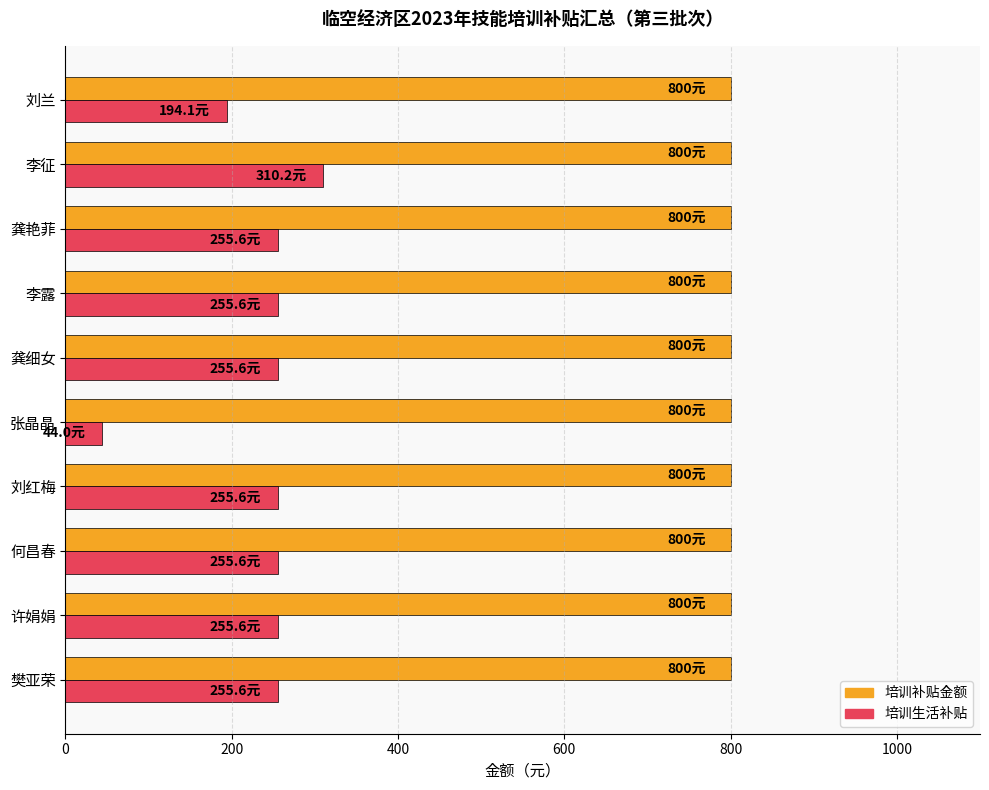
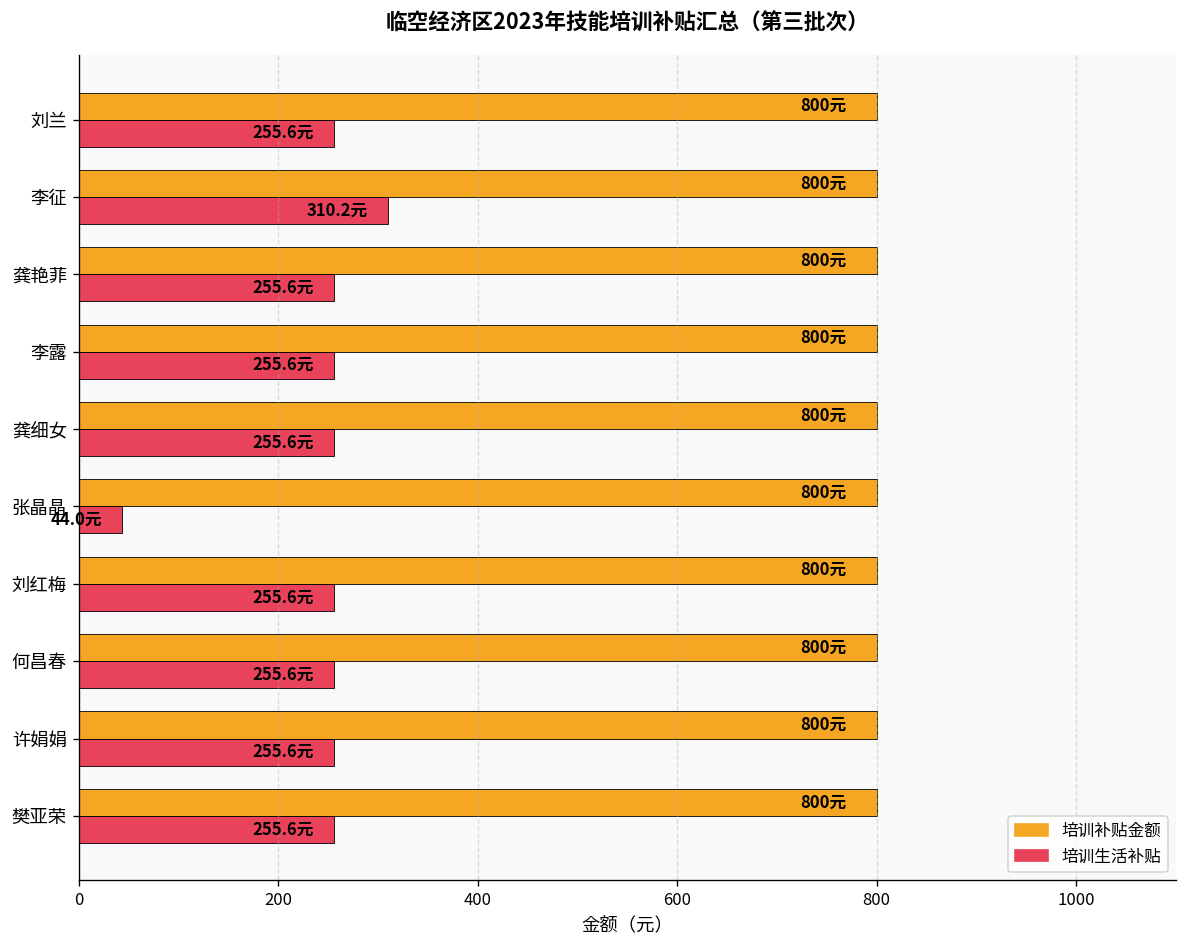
  {
    "培训补贴金额": {
      "刘兰": "800元",
      "李征": "800元",
      "龚艳菲": "800元",
      "李露": "800元",
      "龚细女": "800元",
      "张晶晶": "800元",
      "刘红梅": "800元",
      "何昌春": "800元",
      "许娟娟": "800元",
      "樊亚荣": "800元"
    },
    "培训生活补贴": {
-     "刘兰": "194.1元",
+     "刘兰": "255.6元",
      "李征": "310.2元",
      "龚艳菲": "255.6元",
      "李露": "255.6元",
      "龚细女": "255.6元",
      "张晶晶": "44.0元",
      "刘红梅": "255.6元",
      "何昌春": "255.6元",
      "许娟娟": "255.6元",
      "樊亚荣": "255.6元"
    }
  }
